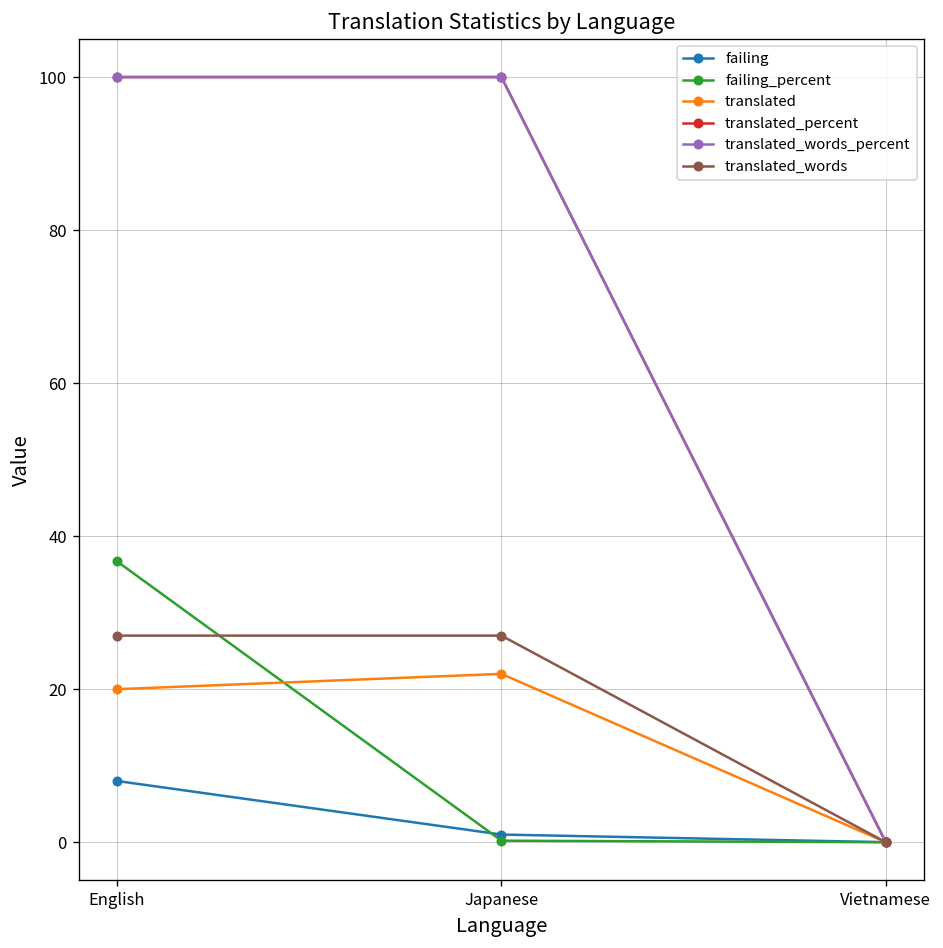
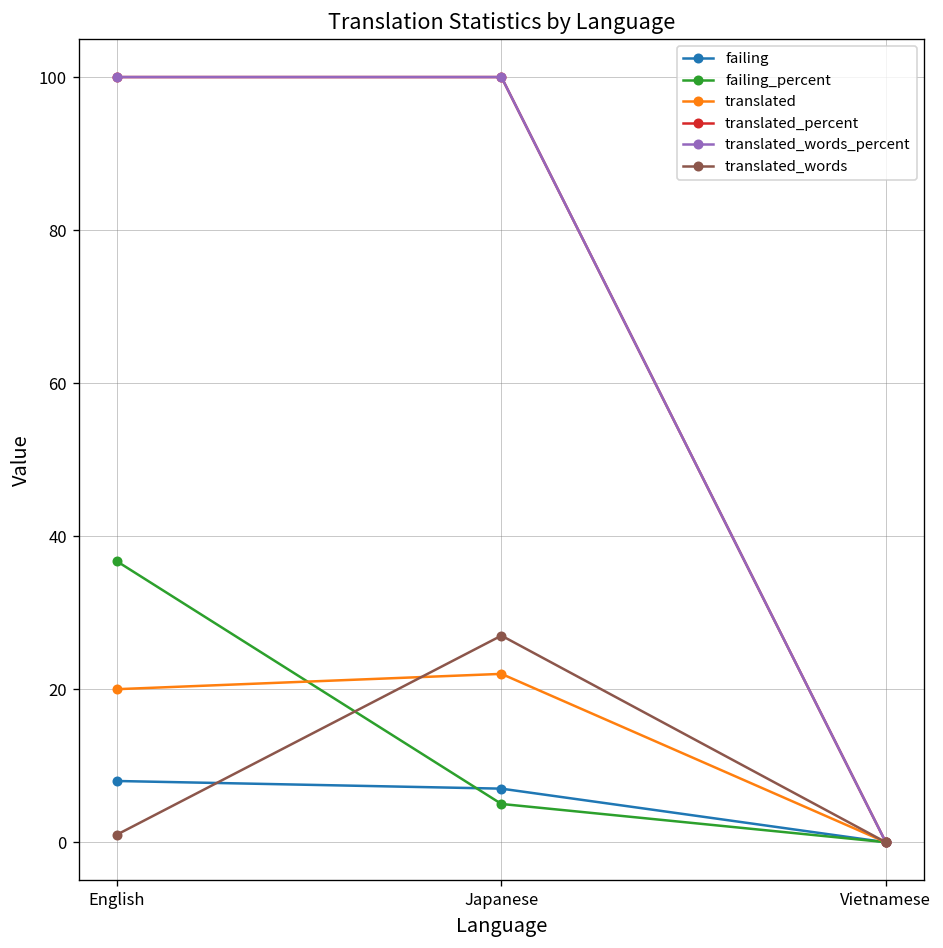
  {
    "failing": {
      "English": 8,
-     "Japanese": 1
+     "Japanese": 7
    },
    "failing_percent": {
      "English": 37,
-     "Japanese": 0
+     "Japanese": 5
    },
    "translated": {
      "English": 20,
      "Japanese": 22
    },
    "translated_words_percent": {
      "English": 100,
      "Japanese": 100
    },
    "translated_words": {
-     "English": 27,
+     "English": 1,
      "Japanese": 27
    }
  }
